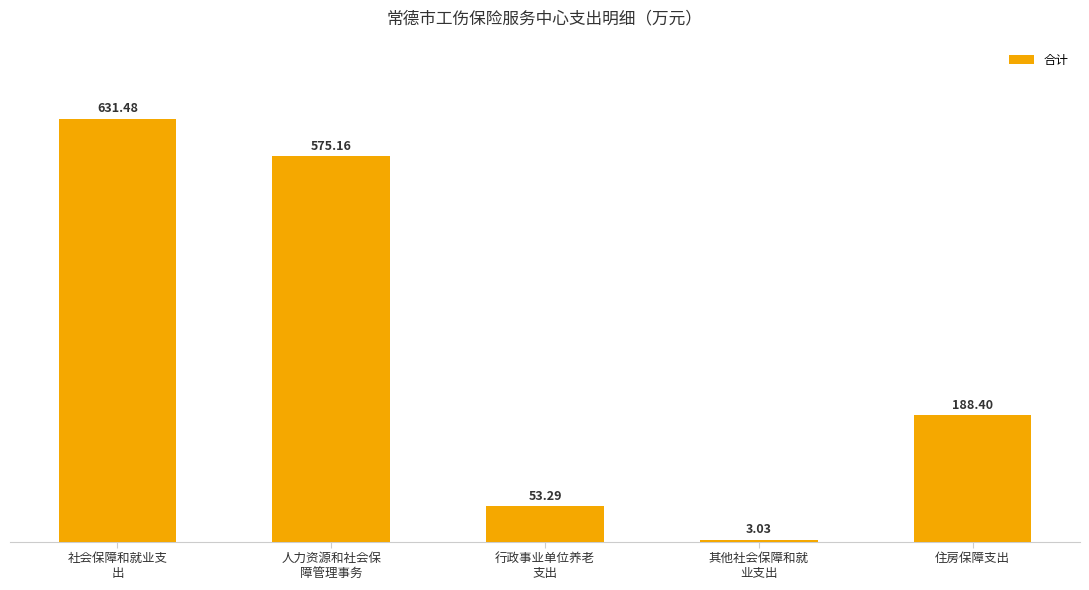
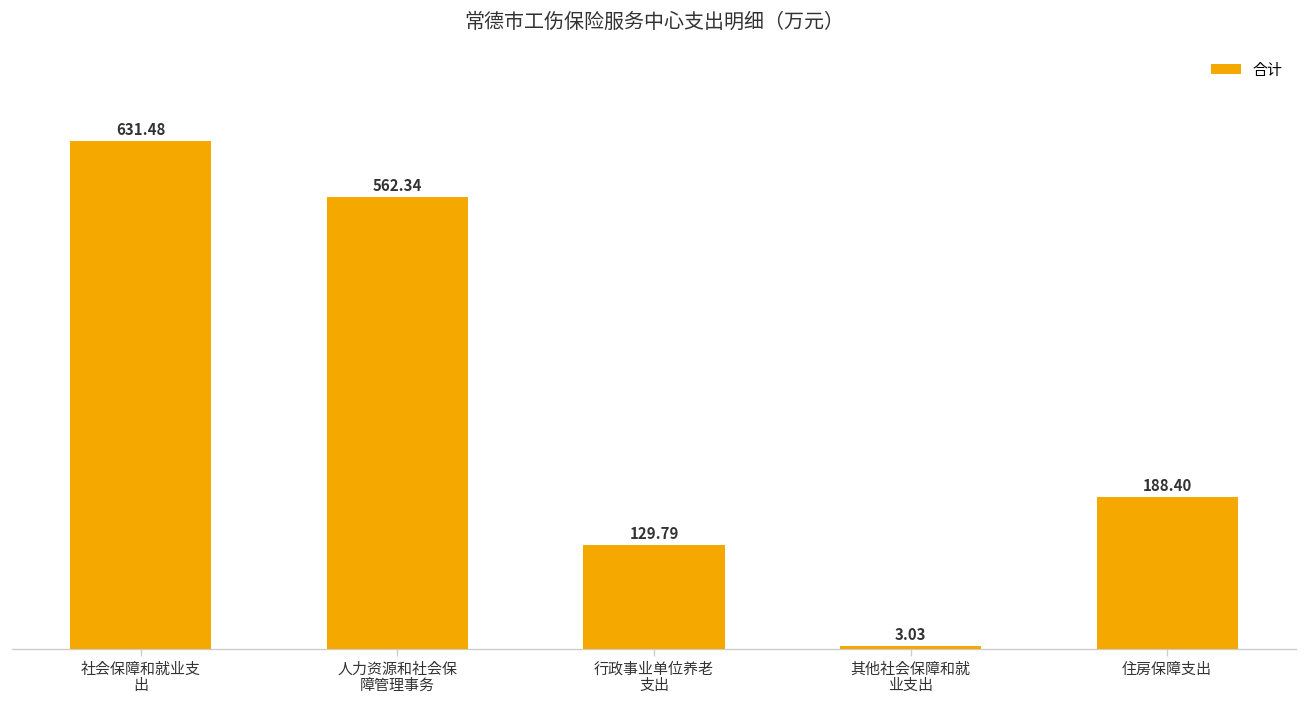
  {
    "社会保障和就业支 出": 631.48,
-   "人力资源和社会保 障管理事务": 575.16,
-   "行政事业单位养老 支出": 53.29,
+   "人力资源和社会保 障管理事务": 562.34,
+   "行政事业单位养老 支出": 129.79,
    "其他社会保障和就 业支出": 3.03,
    "住房保障支出": 188.40
  }
